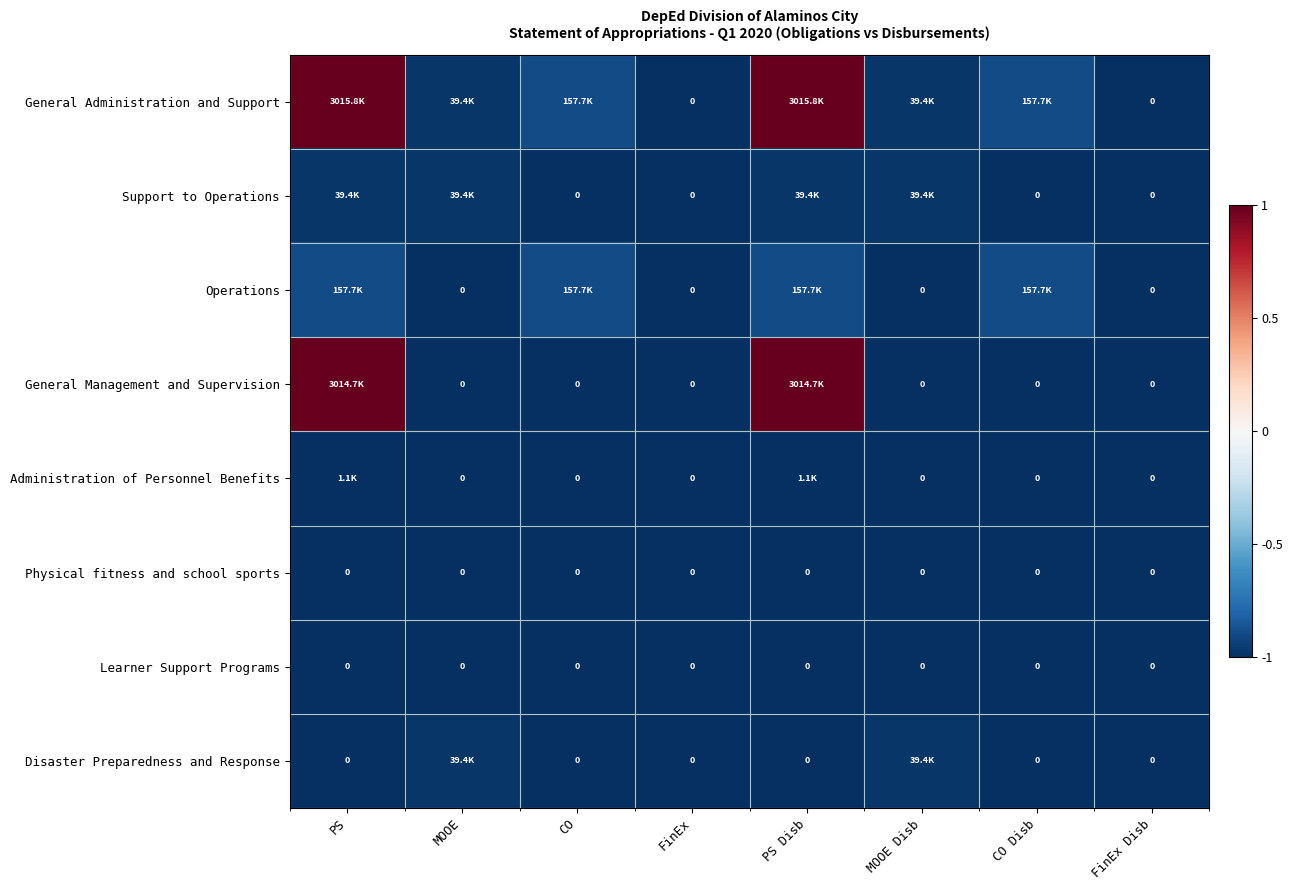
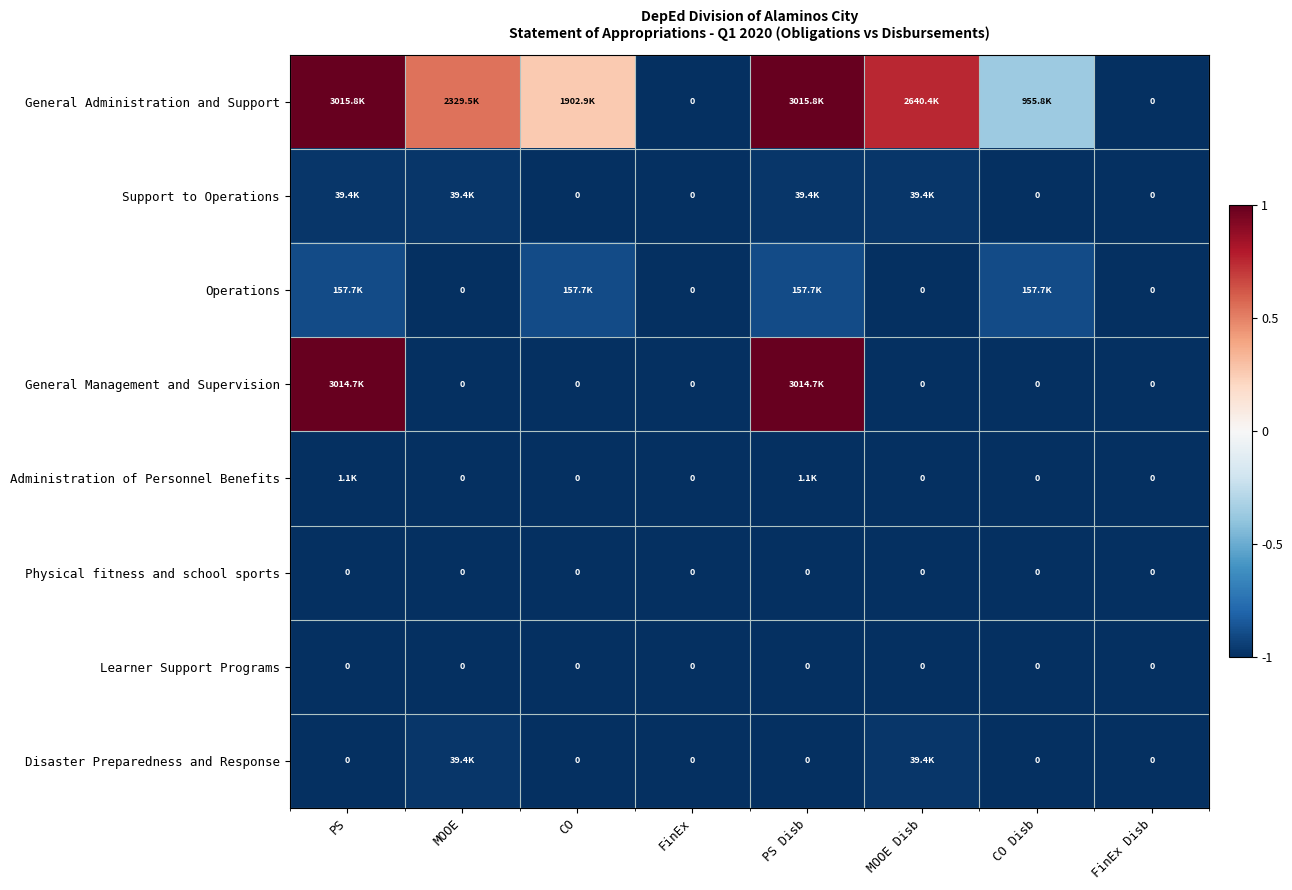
  {
    "General Administration and Support": {
      "PS": "3015.8K",
-     "MOOE": "39.4K",
-     "CO": "157.7K",
+     "MOOE": "2329.5K",
+     "CO": "1902.9K",
      "FinEx": "0",
      "PS Disb": "3015.8K",
-     "MOOE Disb": "39.4K",
-     "CO Disb": "157.7K",
+     "MOOE Disb": "2640.4K",
+     "CO Disb": "955.8K",
      "FinEx Disb": "0"
    },
    "Support to Operations": {
      "PS": "39.4K",
      "MOOE": "39.4K",
      "CO": "0",
      "FinEx": "0",
      "PS Disb": "39.4K",
      "MOOE Disb": "39.4K",
      "CO Disb": "0",
      "FinEx Disb": "0"
    },
    "Operations": {
      "PS": "157.7K",
      "MOOE": "0",
      "CO": "157.7K",
      "FinEx": "0",
      "PS Disb": "157.7K",
      "MOOE Disb": "0",
      "CO Disb": "157.7K",
      "FinEx Disb": "0"
    },
    "General Management and Supervision": {
      "PS": "3014.7K",
      "MOOE": "0",
      "CO": "0",
      "FinEx": "0",
      "PS Disb": "3014.7K",
      "MOOE Disb": "0",
      "CO Disb": "0",
      "FinEx Disb": "0"
    },
    "Administration of Personnel Benefits": {
      "PS": "1.1K",
      "MOOE": "0",
      "CO": "0",
      "FinEx": "0",
      "PS Disb": "1.1K",
      "MOOE Disb": "0",
      "CO Disb": "0",
      "FinEx Disb": "0"
    },
    "Physical fitness and school sports": {
      "PS": "0",
      "MOOE": "0",
      "CO": "0",
      "FinEx": "0",
      "PS Disb": "0",
      "MOOE Disb": "0",
      "CO Disb": "0",
      "FinEx Disb": "0"
    },
    "Learner Support Programs": {
      "PS": "0",
      "MOOE": "0",
      "CO": "0",
      "FinEx": "0",
      "PS Disb": "0",
      "MOOE Disb": "0",
      "CO Disb": "0",
      "FinEx Disb": "0"
    },
    "Disaster Preparedness and Response": {
      "PS": "0",
      "MOOE": "39.4K",
      "CO": "0",
      "FinEx": "0",
      "PS Disb": "0",
      "MOOE Disb": "39.4K",
      "CO Disb": "0",
      "FinEx Disb": "0"
    }
  }
